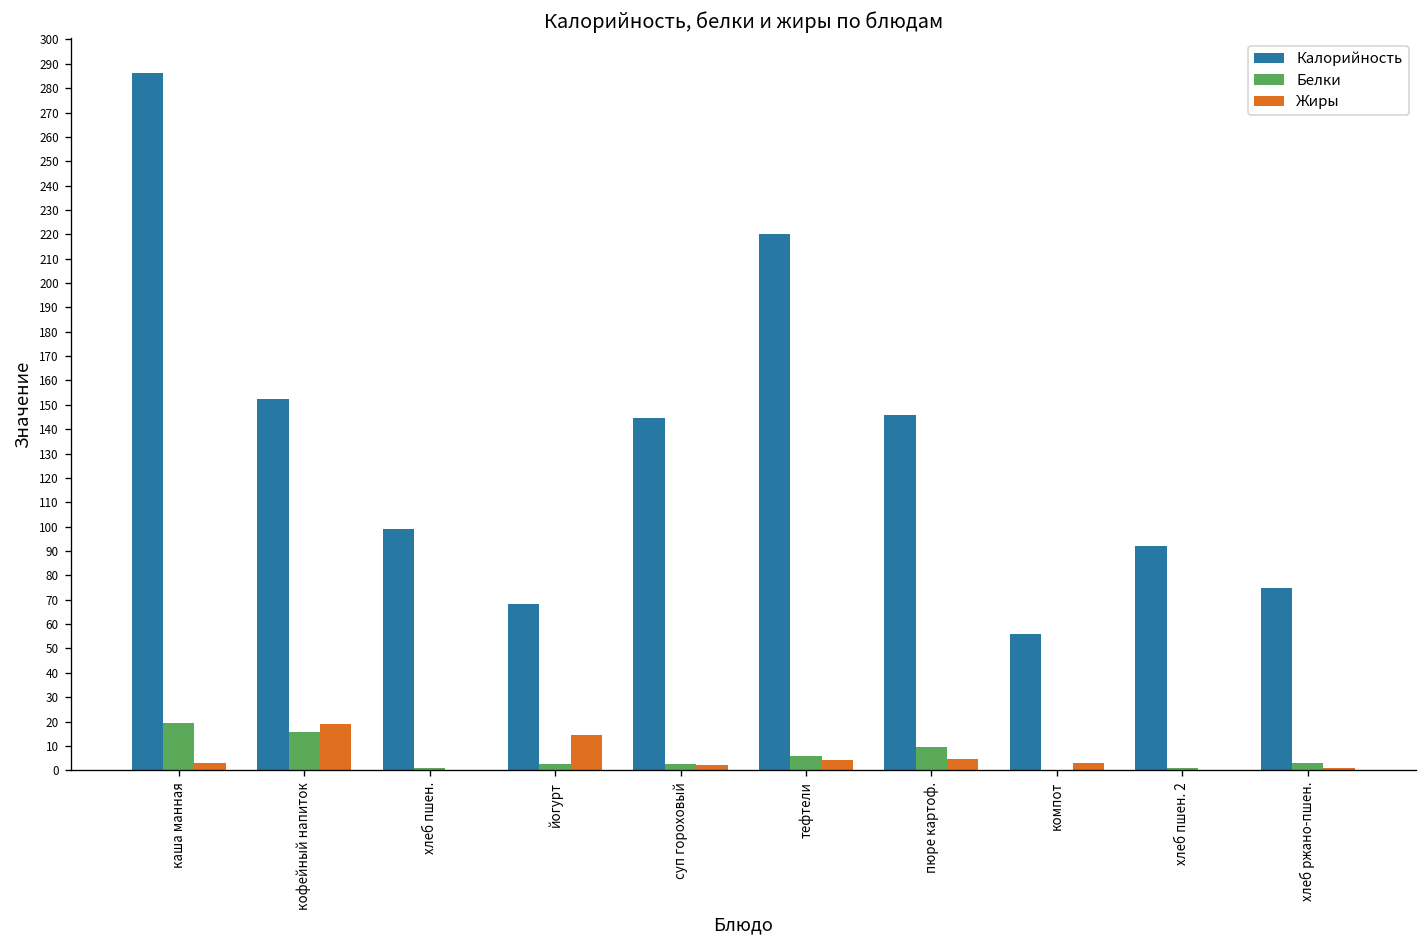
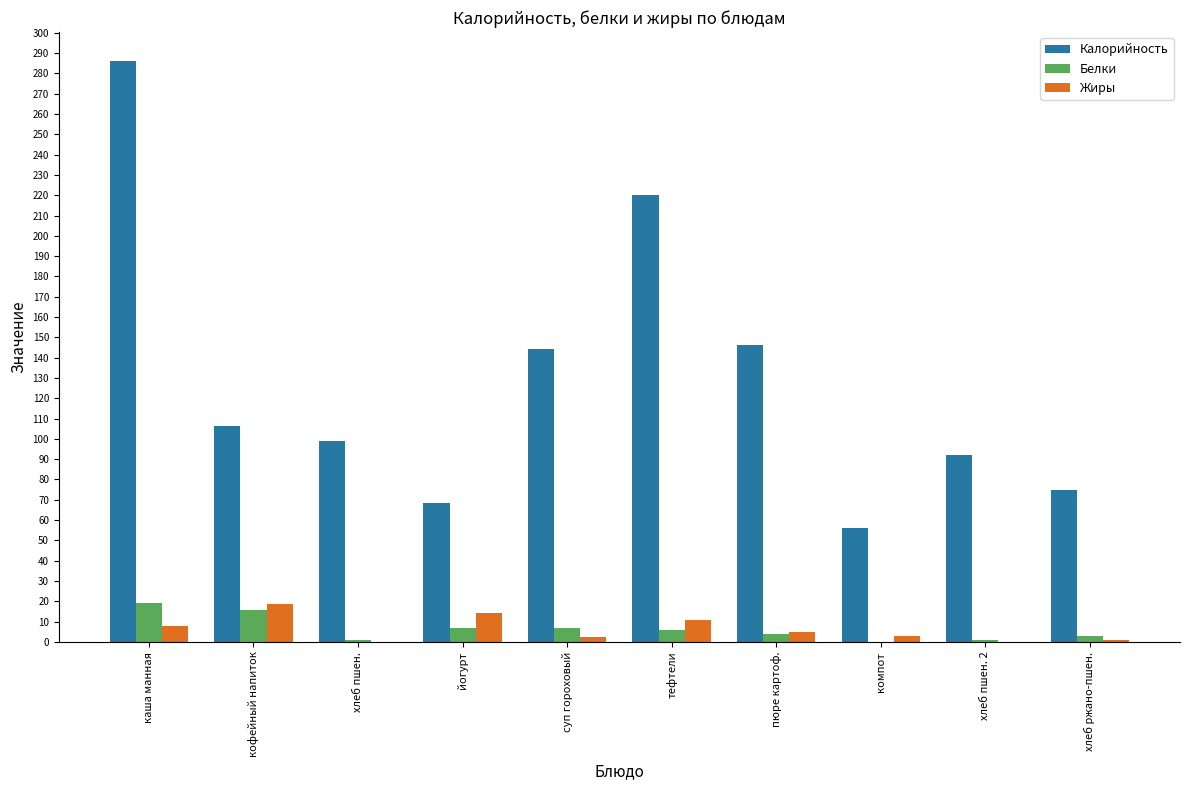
  {
    "Калорийность": {
      "каша манная": 286,
-     "кофейный напиток": 153,
+     "кофейный напиток": 106,
      "хлеб пшен.": 99,
      "йогурт": 68,
      "суп гороховый": 145,
      "тефтели": 220,
      "пюре картоф.": 146,
      "компот": 56,
      "хлеб пшен. 2": 92,
      "хлеб ржано-пшен.": 75
    },
    "Белки": {
      "каша манная": 19,
      "кофейный напиток": 16,
-     "йогурт": 3,
-     "суп гороховый": 3,
+     "йогурт": 7,
+     "суп гороховый": 7,
      "тефтели": 6,
-     "пюре картоф.": 9,
+     "пюре картоф.": 4,
      "компот": 0,
      "хлеб ржано-пшен.": 3
    },
    "Жиры": {
-     "каша манная": 3,
+     "каша манная": 8,
      "кофейный напиток": 19,
      "хлеб пшен.": 0,
      "йогурт": 14,
      "суп гороховый": 2,
-     "тефтели": 4,
+     "тефтели": 11,
      "пюре картоф.": 5,
      "компот": 3,
      "хлеб пшен. 2": 0
    }
  }
